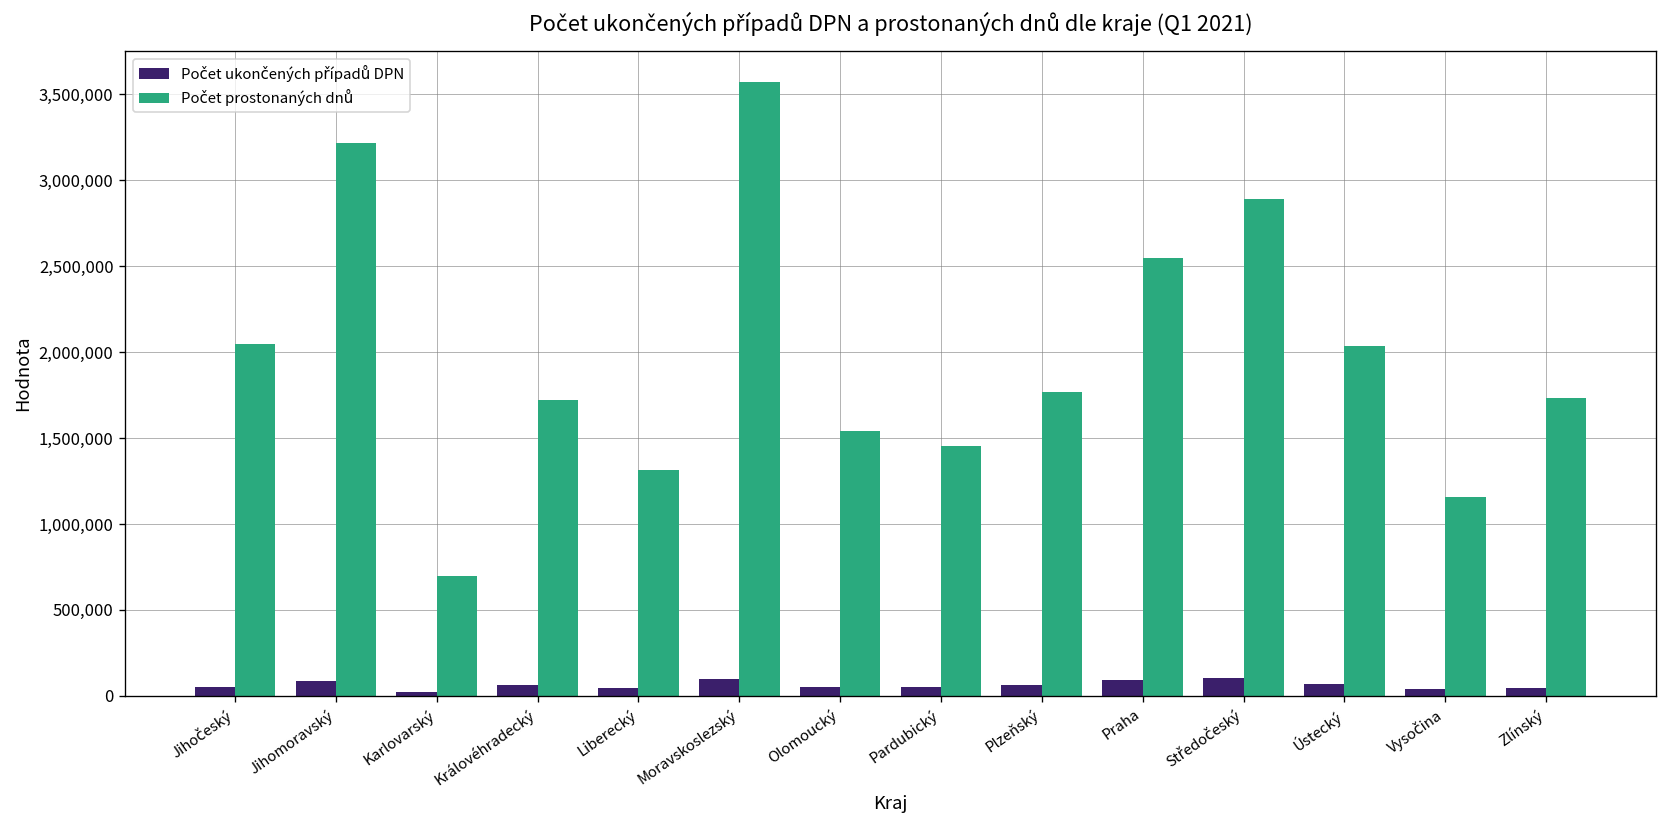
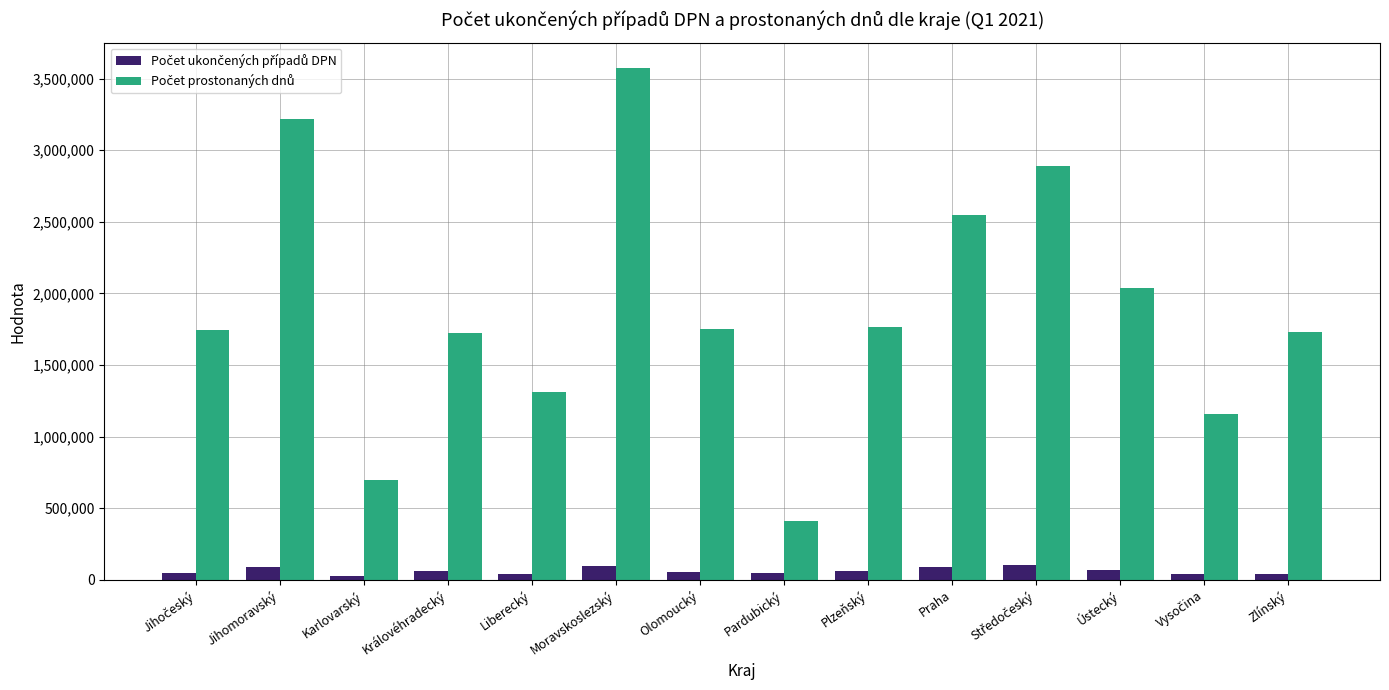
  {
    "Počet ukončených případů DPN": {
      "Jihočeský": "50,000",
      "Jihomoravský": "90,000",
      "Karlovarský": "20,000",
      "Královéhradecký": "60,000",
      "Liberecký": "40,000",
      "Moravskoslezský": "100,000",
      "Olomoucký": "50,000",
      "Pardubický": "50,000",
      "Plzeňský": "60,000",
      "Praha": "90,000",
      "Středočeský": "100,000",
      "Ústecký": "70,000",
      "Vysočina": "40,000",
      "Zlínský": "40,000"
    },
    "Počet prostonaných dnů": {
-     "Jihočeský": "2,050,000",
+     "Jihočeský": "1,740,000",
      "Jihomoravský": "3,210,000",
      "Karlovarský": "700,000",
      "Královéhradecký": "1,720,000",
      "Liberecký": "1,310,000",
      "Moravskoslezský": "3,570,000",
-     "Olomoucký": "1,540,000",
-     "Pardubický": "1,450,000",
+     "Olomoucký": "1,750,000",
+     "Pardubický": "410,000",
      "Plzeňský": "1,770,000",
      "Praha": "2,540,000",
      "Středočeský": "2,890,000",
      "Ústecký": "2,040,000",
      "Vysočina": "1,160,000",
      "Zlínský": "1,730,000"
    }
  }
